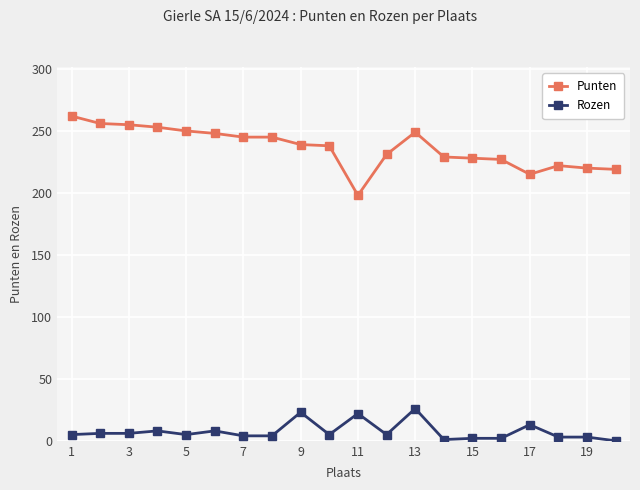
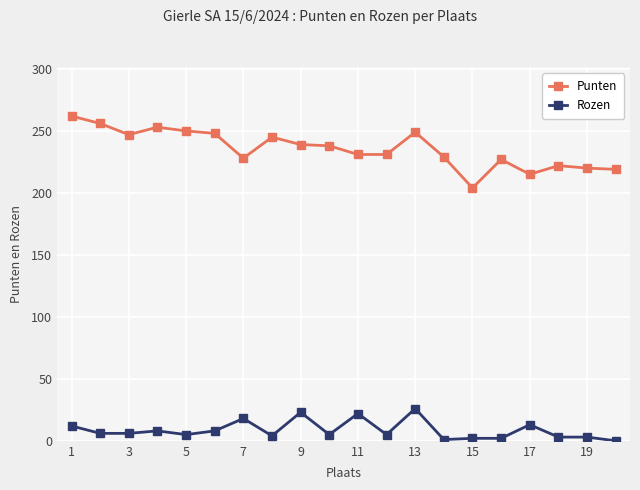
  {
    "Punten": {
      "1": 262,
-     "3": 255,
+     "3": 247,
      "5": 250,
-     "7": 245,
+     "7": 228,
      "9": 239,
-     "11": 198,
+     "11": 231,
      "13": 249,
-     "15": 228,
+     "15": 204,
      "17": 215,
      "19": 220
    },
    "Rozen": {
-     "1": 5,
+     "1": 12,
      "3": 6,
      "5": 5,
-     "7": 4,
+     "7": 18,
      "9": 23,
      "11": 22,
      "13": 26,
      "15": 2,
      "17": 13,
      "19": 3
    }
  }
